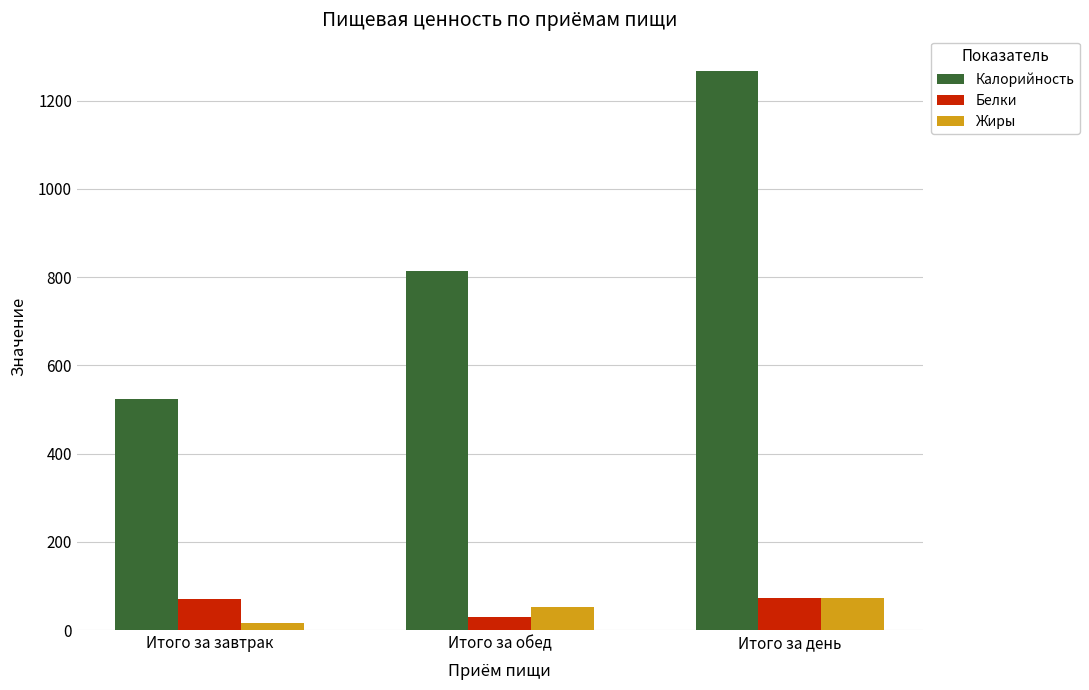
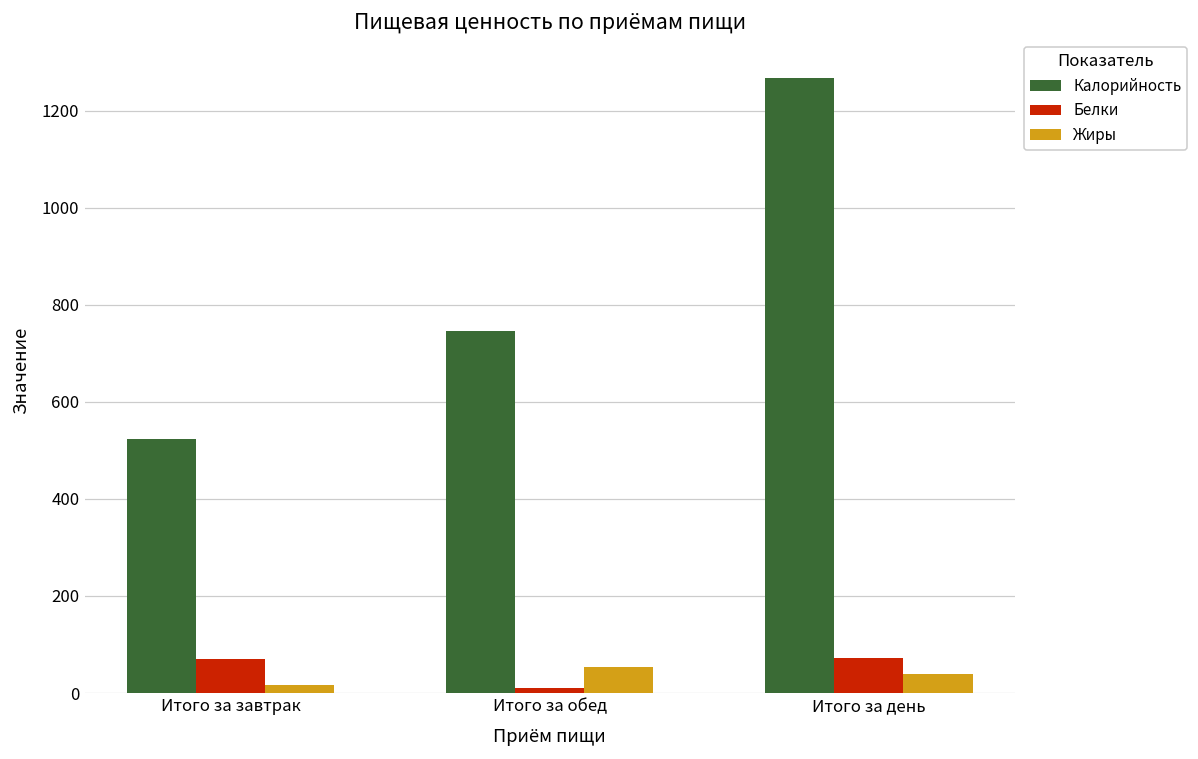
  {
    "Калорийность": {
      "Итого за завтрак": 520,
-     "Итого за обед": 810,
+     "Итого за обед": 750,
      "Итого за день": 1270
    },
    "Белки": {
      "Итого за завтрак": 70,
-     "Итого за обед": 30,
+     "Итого за обед": 10,
      "Итого за день": 70
    },
    "Жиры": {
      "Итого за завтрак": 20,
      "Итого за обед": 50,
-     "Итого за день": 70
+     "Итого за день": 40
    }
  }
